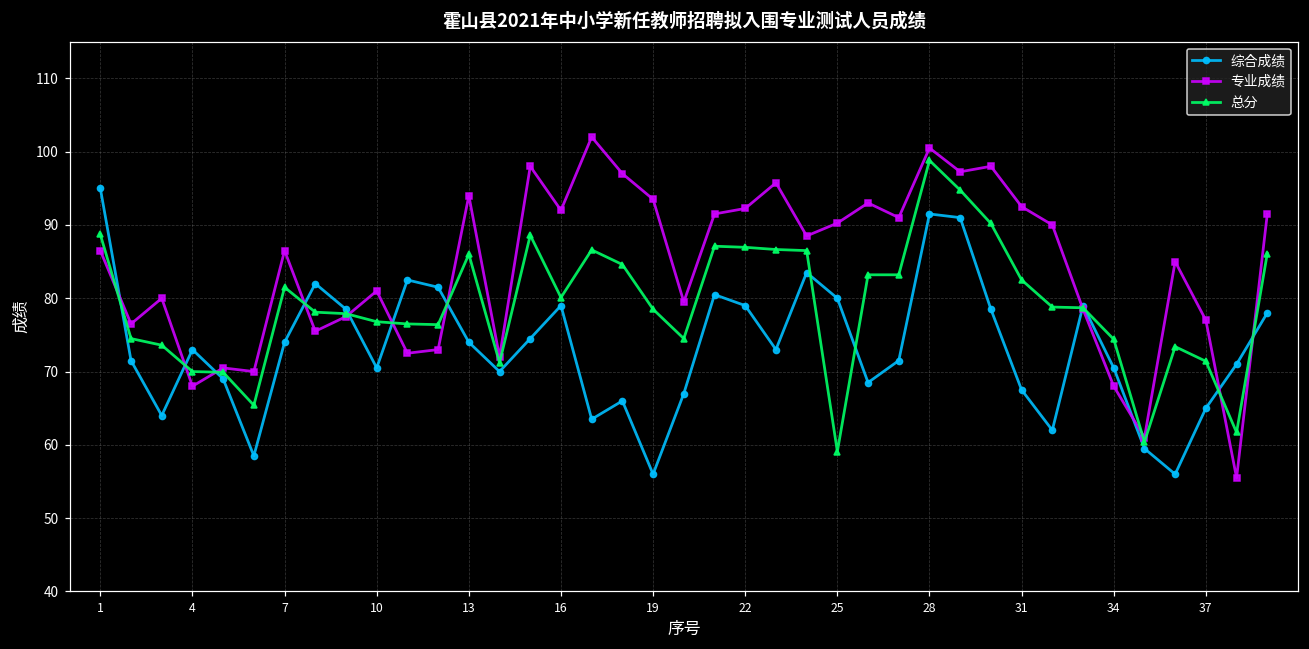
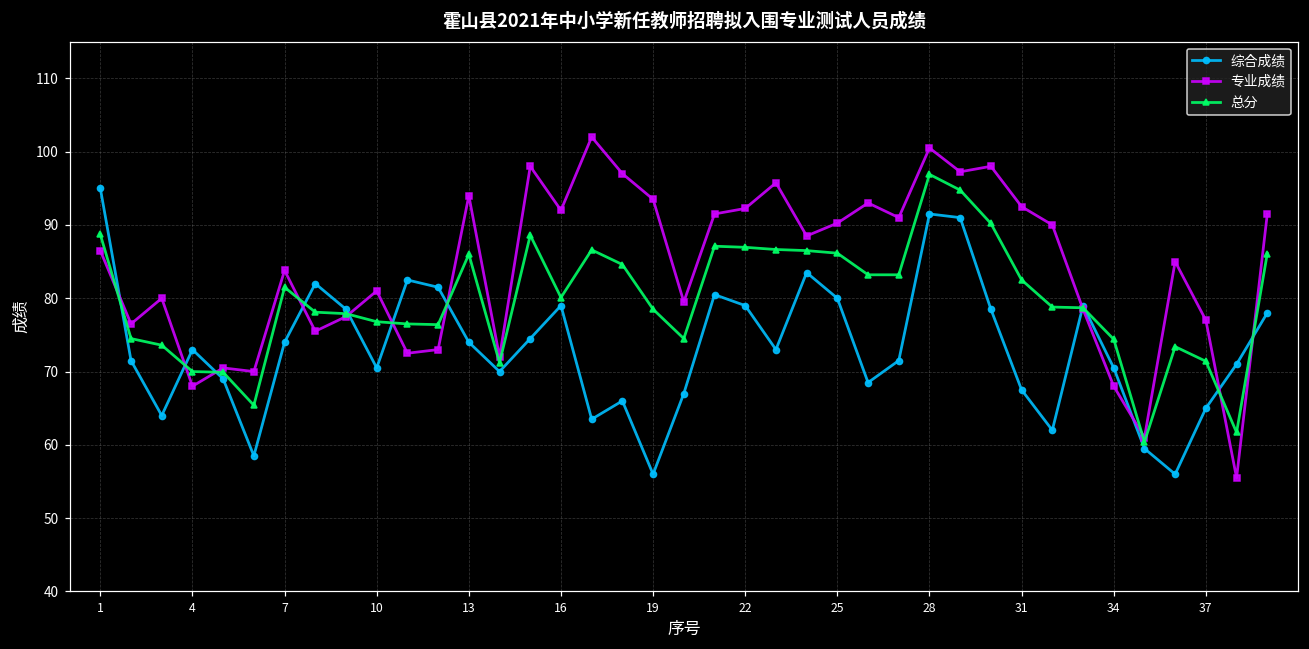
  {
    "综合成绩": {
      "1": 95,
      "4": 73,
      "7": 74,
      "10": 71,
      "13": 74,
      "16": 79,
      "19": 56,
      "22": 79,
      "25": 80,
      "28": 92,
      "31": 68,
      "34": 71,
      "37": 65
    },
    "专业成绩": {
      "1": 87,
      "4": 68,
-     "7": 87,
+     "7": 84,
      "10": 81,
      "13": 94,
      "16": 92,
      "19": 94,
      "22": 92,
      "25": 90,
      "28": 101,
      "31": 93,
      "34": 68,
      "37": 77
    },
    "总分": {
      "1": 89,
      "4": 70,
      "7": 82,
      "10": 77,
      "13": 86,
      "16": 80,
      "19": 79,
      "22": 87,
-     "25": 59,
-     "28": 99,
+     "25": 86,
+     "28": 97,
      "31": 83,
      "34": 74,
      "37": 71
    }
  }
